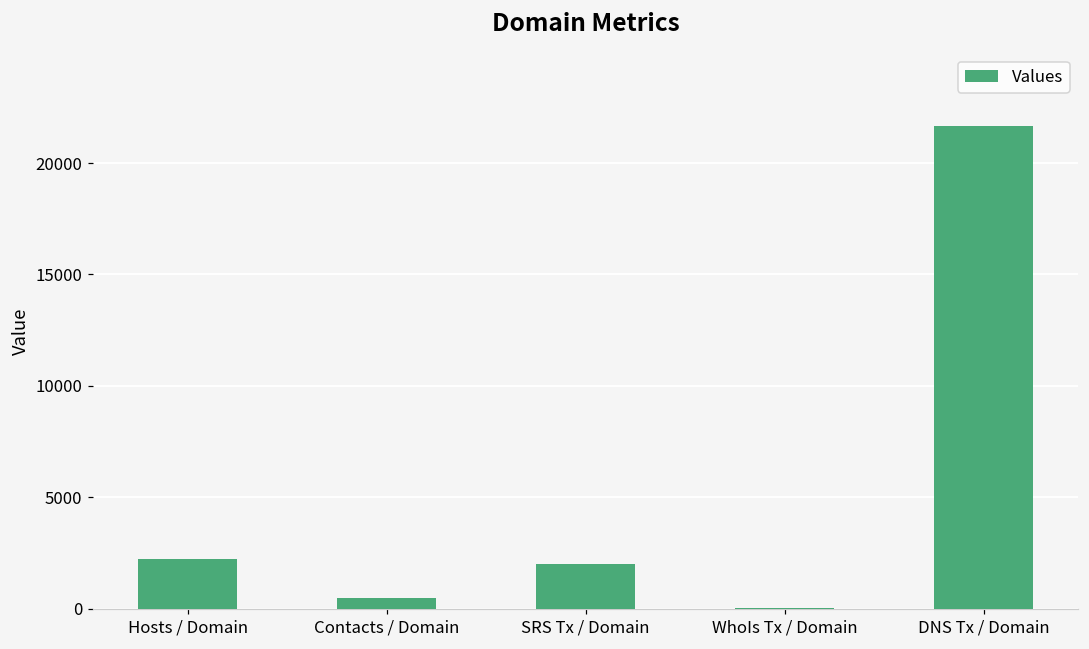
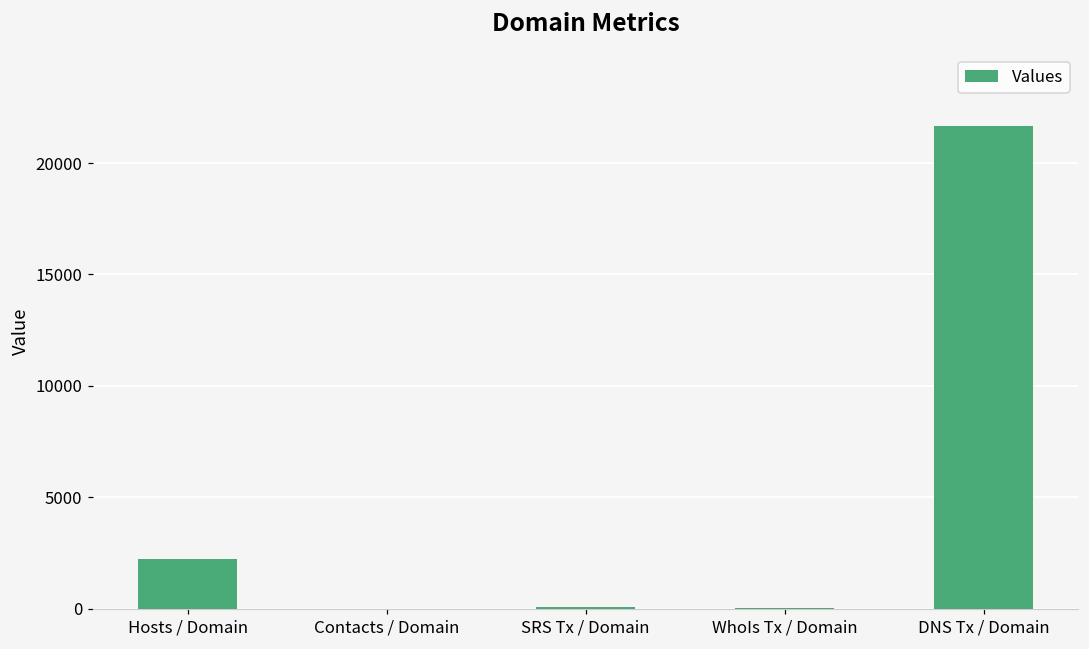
  {
    "Hosts / Domain": 2200,
-   "Contacts / Domain": 500,
-   "SRS Tx / Domain": 2000,
+   "Contacts / Domain": 0,
+   "SRS Tx / Domain": 100,
    "DNS Tx / Domain": 21700
  }
